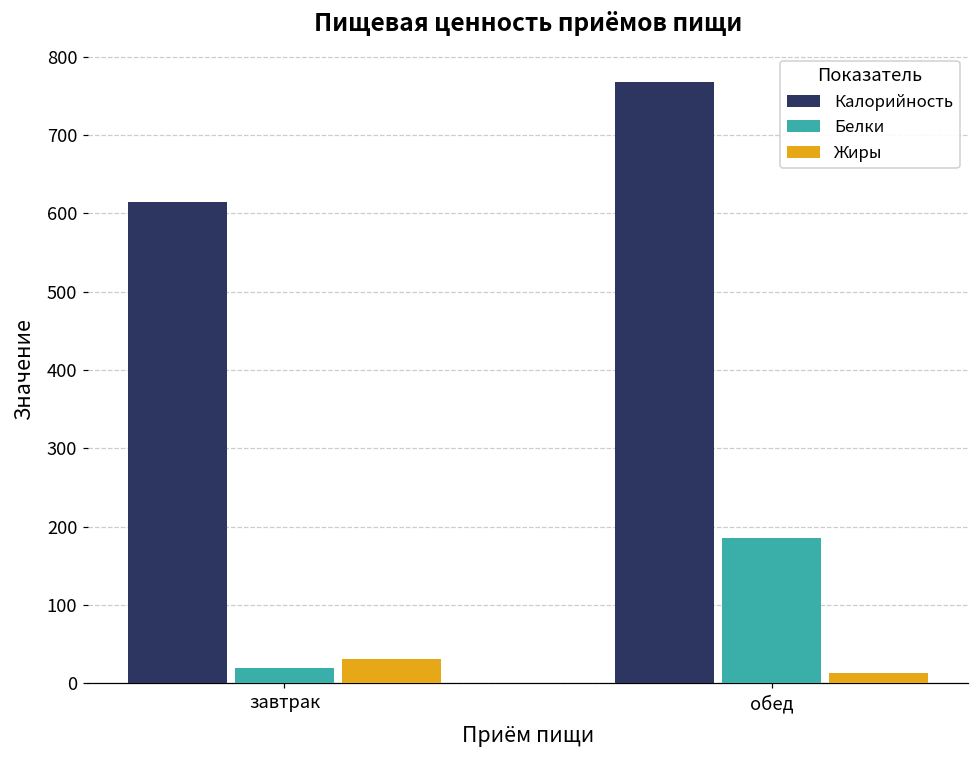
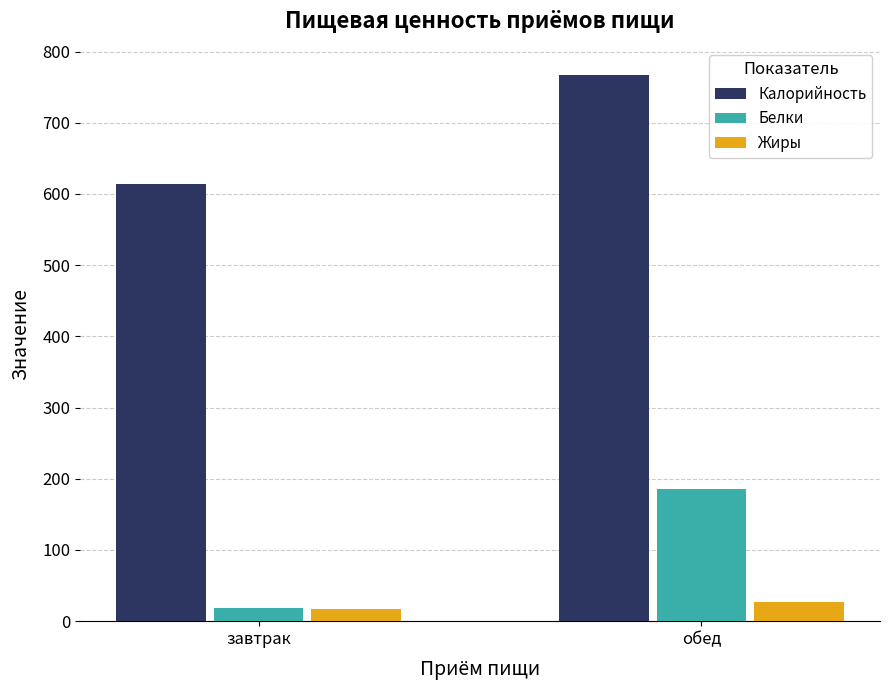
  {
    "Калорийность": {
      "завтрак": 610,
      "обед": 770
    },
    "Белки": {
      "завтрак": 20,
      "обед": 190
    },
    "Жиры": {
-     "завтрак": 30,
-     "обед": 10
+     "завтрак": 20,
+     "обед": 30
    }
  }
